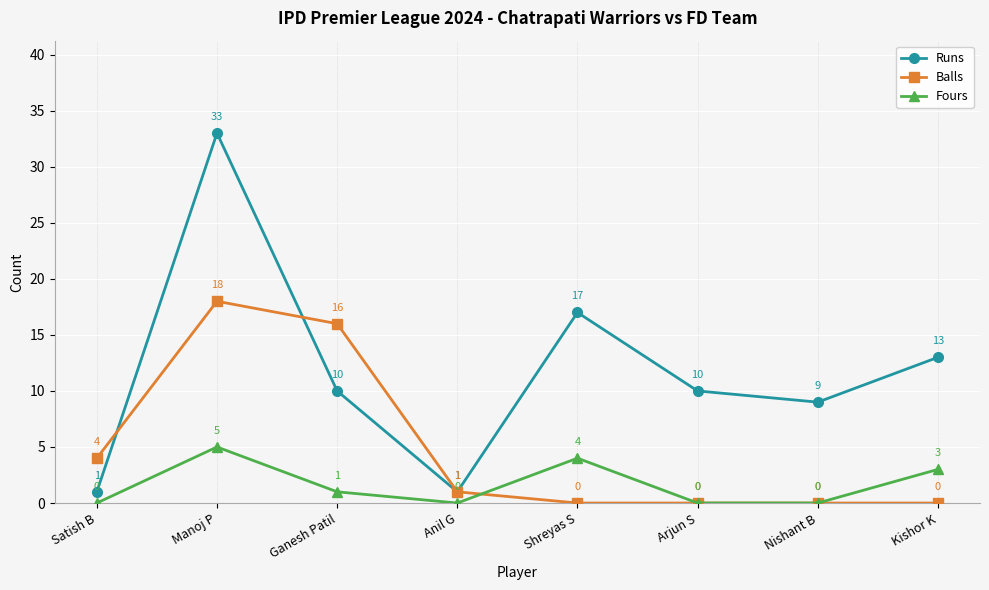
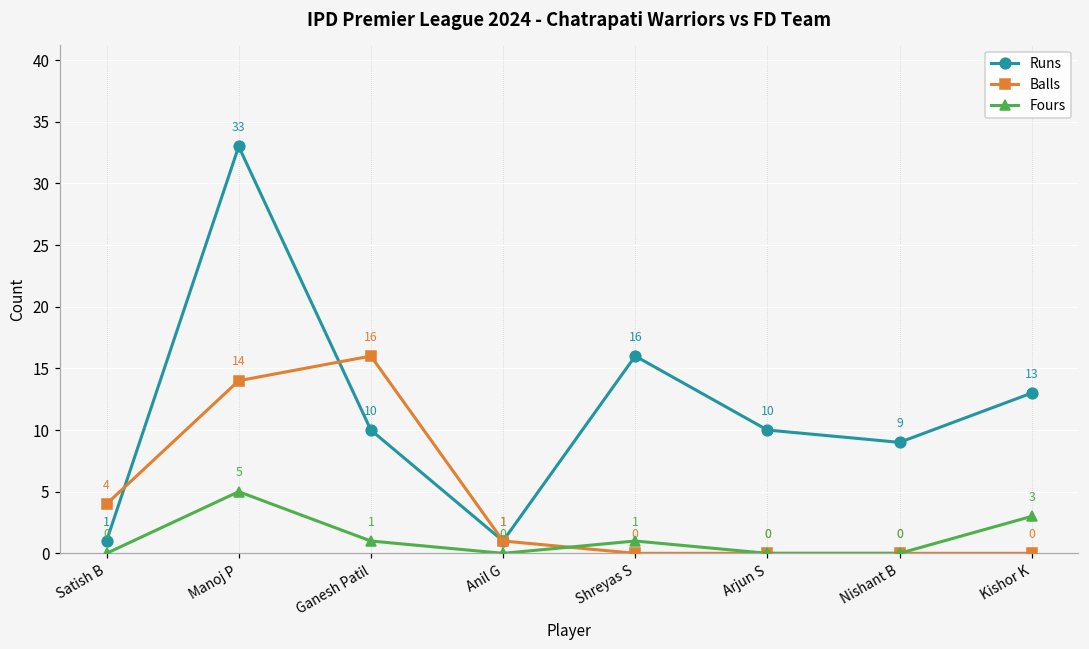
  {
    "Runs": {
      "Satish B": 1,
      "Manoj P": 33,
      "Ganesh Patil": 10,
-     "Shreyas S": 17,
+     "Shreyas S": 16,
      "Arjun S": 10,
      "Nishant B": 9,
      "Kishor K": 13
    },
    "Balls": {
      "Satish B": 4,
-     "Manoj P": 18,
+     "Manoj P": 14,
      "Ganesh Patil": 16,
      "Kishor K": 0
    },
    "Fours": {
      "Manoj P": 5,
      "Ganesh Patil": 1,
-     "Shreyas S": 4,
+     "Shreyas S": 1,
      "Kishor K": 3
    }
  }
